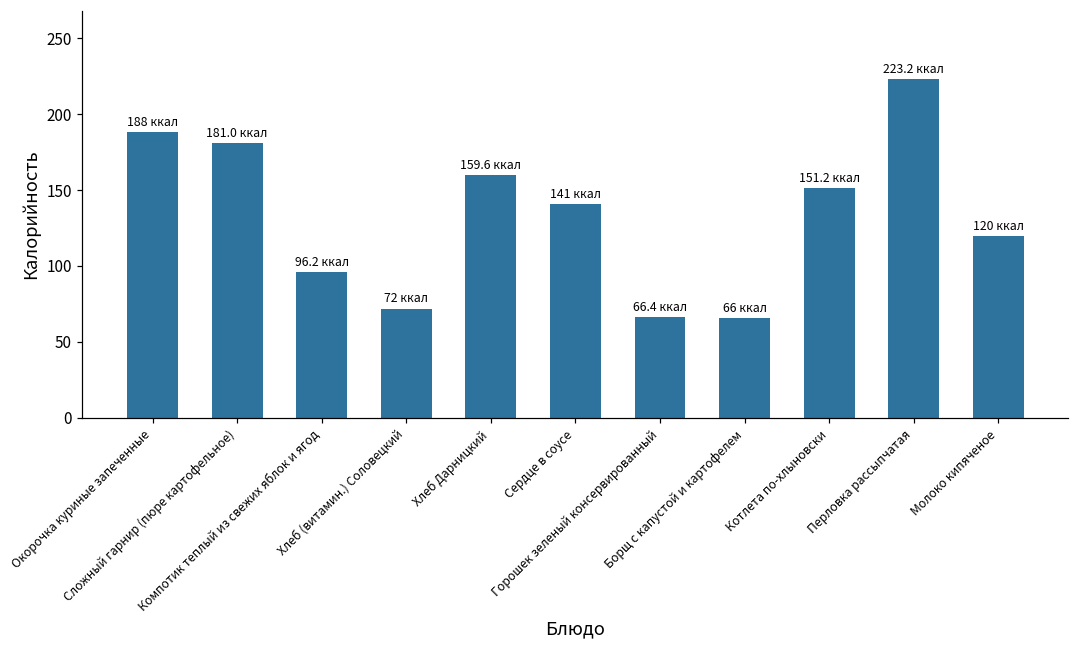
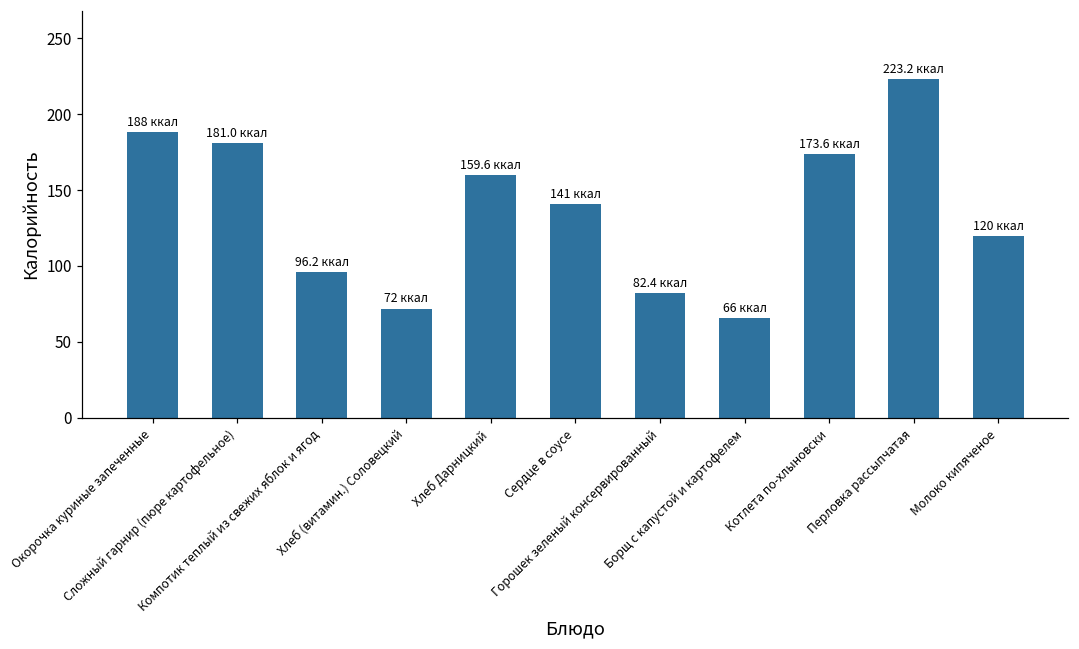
  {
    "Окорочка куриные запеченные": 188,
    "Сложный гарнир (пюре картофельное)": 181.0,
    "Компотик теплый из свежих яблок и ягод": 96.2,
    "Хлеб (витамин.) Соловецкий": 72,
    "Хлеб Дарницкий": 159.6,
    "Сердце в соусе": 141,
-   "Горошек зеленый консервированный": 66.4,
+   "Горошек зеленый консервированный": 82.4,
    "Борщ с капустой и картофелем": 66,
-   "Котлета по-хлыновски": 151.2,
+   "Котлета по-хлыновски": 173.6,
    "Перловка рассыпчатая": 223.2,
    "Молоко кипяченое": 120
  }
